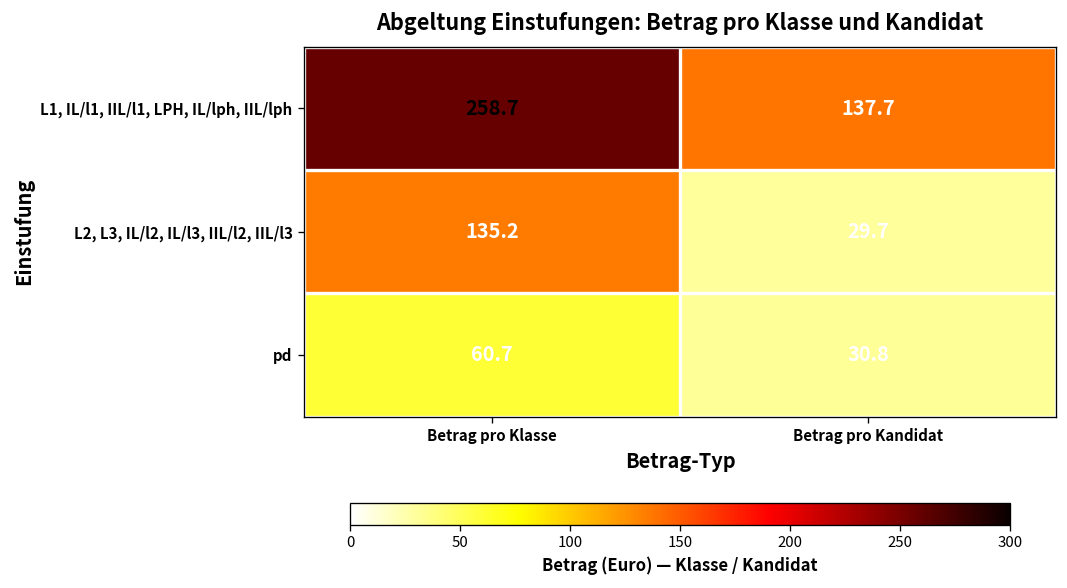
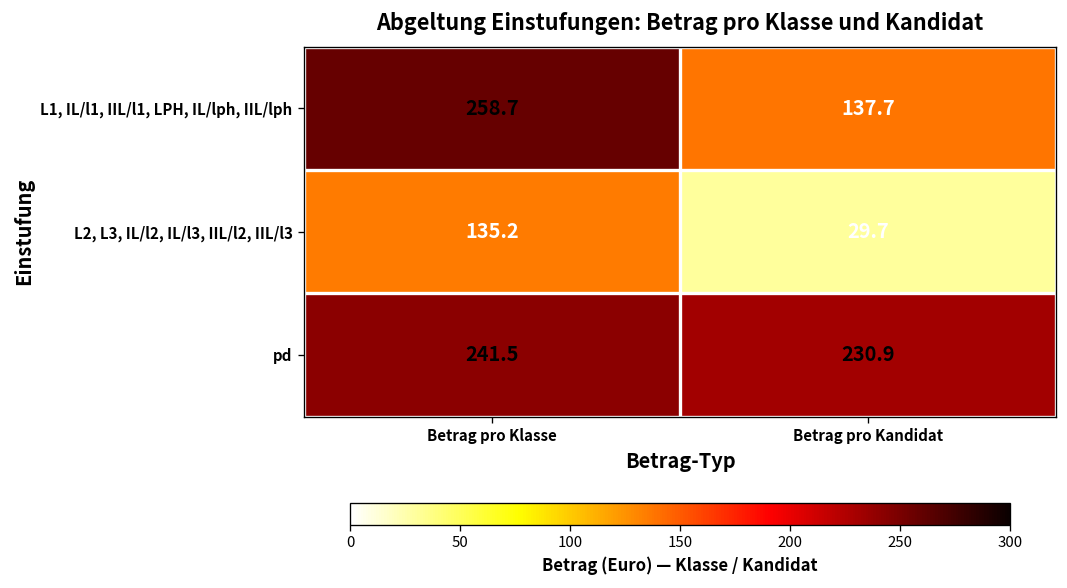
  {
    "L1, IL/l1, IIL/l1, LPH, IL/lph, IIL/lph": {
      "Betrag pro Klasse": 258.7,
      "Betrag pro Kandidat": 137.7
    },
    "L2, L3, IL/l2, IL/l3, IIL/l2, IIL/l3": {
      "Betrag pro Klasse": 135.2,
      "Betrag pro Kandidat": 29.7
    },
    "pd": {
-     "Betrag pro Klasse": 60.7,
-     "Betrag pro Kandidat": 30.8
+     "Betrag pro Klasse": 241.5,
+     "Betrag pro Kandidat": 230.9
    }
  }
